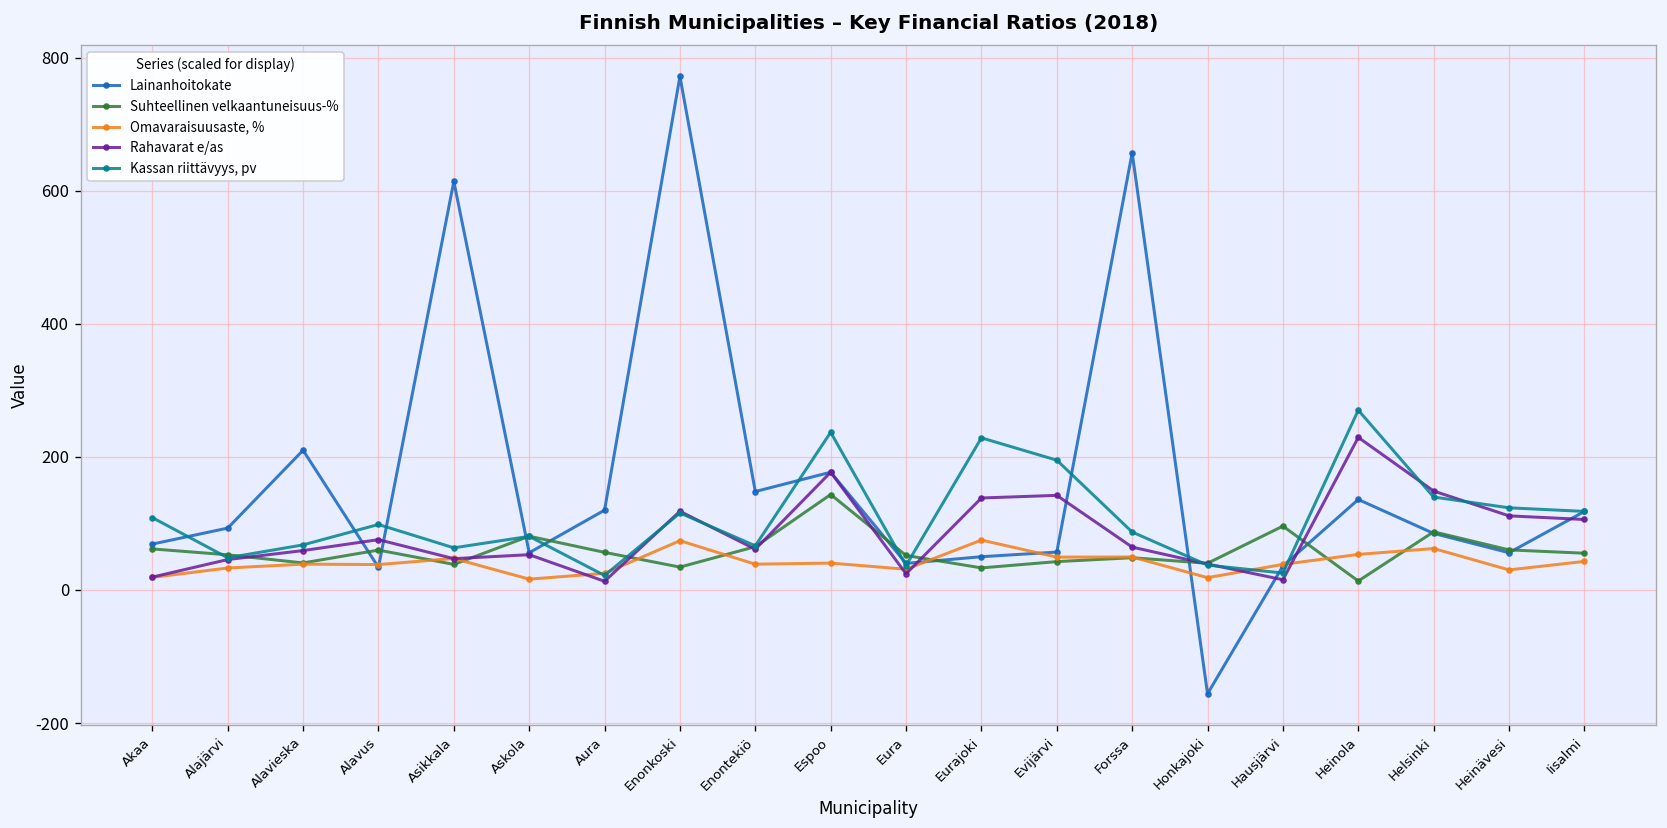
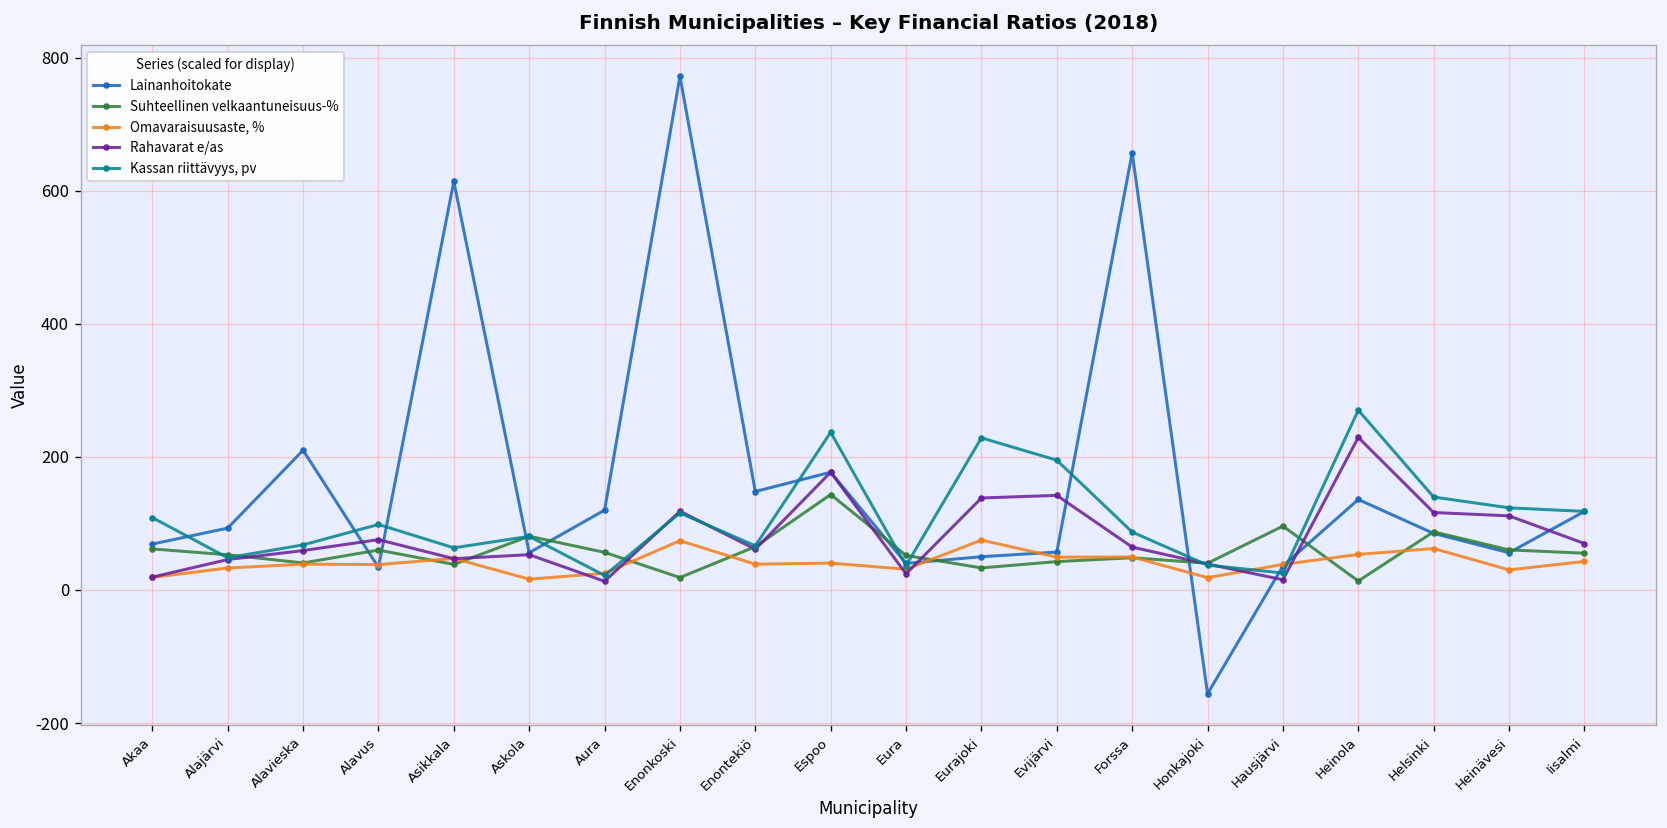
  {
    "Lainanhoitokate": {
      "Akaa": 70,
      "Alajärvi": 90,
      "Alavieska": 210,
      "Asikkala": 610,
      "Aura": 120,
      "Enonkoski": 770,
      "Enontekiö": 150,
      "Eurajoki": 50,
      "Evijärvi": 60,
      "Forssa": 660,
      "Honkajoki": -160,
      "Heinola": 140
    },
    "Suhteellinen velkaantuneisuus-%": {
      "Akaa": 60,
      "Alavus": 60,
      "Asikkala": 40,
      "Aura": 60,
-     "Enonkoski": 30,
+     "Enonkoski": 20,
      "Espoo": 140,
      "Eura": 50,
      "Eurajoki": 30,
      "Evijärvi": 40,
      "Hausjärvi": 100,
      "Heinola": 10,
      "Iisalmi": 60
    },
    "Omavaraisuusaste, %": {
      "Alajärvi": 30,
      "Askola": 20,
      "Enonkoski": 70,
      "Enontekiö": 40,
      "Espoo": 40,
      "Eura": 30,
      "Eurajoki": 80,
      "Evijärvi": 50,
      "Honkajoki": 20,
      "Heinola": 50,
      "Helsinki": 60,
      "Heinävesi": 30,
      "Iisalmi": 40
    },
    "Rahavarat e/as": {
      "Alavieska": 60,
      "Alavus": 80,
      "Aura": 10,
      "Eura": 20,
      "Eurajoki": 140,
      "Evijärvi": 140,
      "Forssa": 60,
      "Hausjärvi": 20,
      "Heinola": 230,
-     "Helsinki": 150,
+     "Helsinki": 120,
      "Heinävesi": 110,
-     "Iisalmi": 110
+     "Iisalmi": 70
    },
    "Kassan riittävyys, pv": {
      "Akaa": 110,
      "Alavieska": 70,
      "Alavus": 100,
      "Asikkala": 60,
      "Espoo": 240,
      "Eurajoki": 230,
      "Evijärvi": 200,
      "Forssa": 90,
      "Hausjärvi": 30,
      "Heinola": 270,
      "Helsinki": 140,
      "Heinävesi": 120
    }
  }
